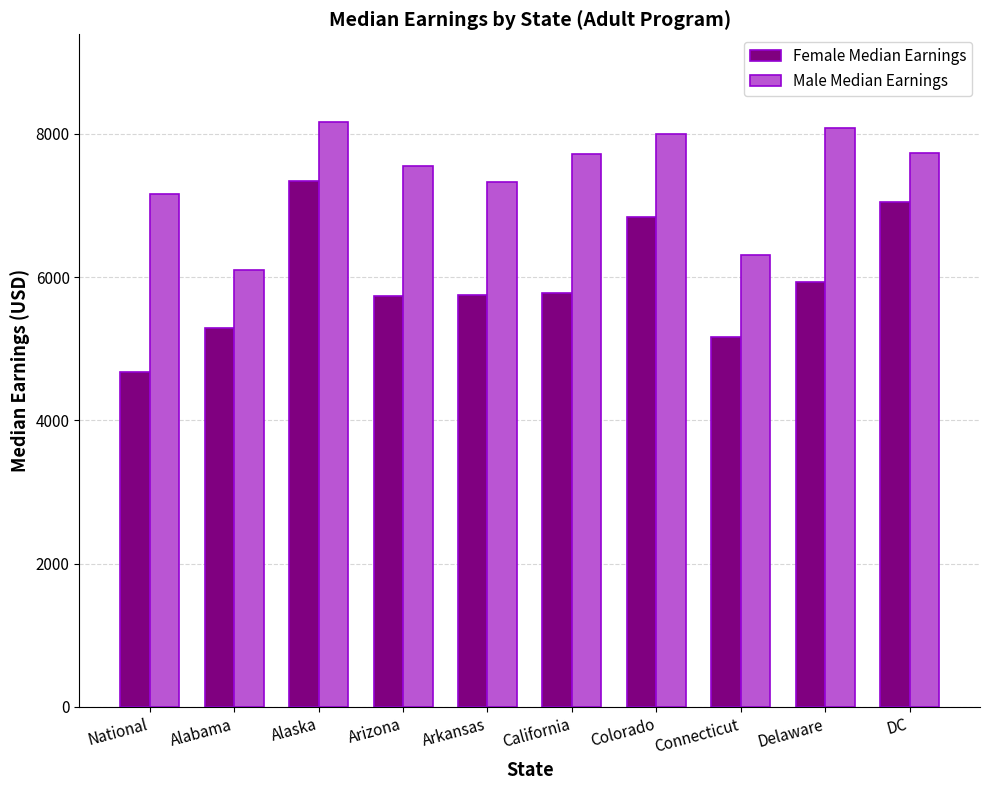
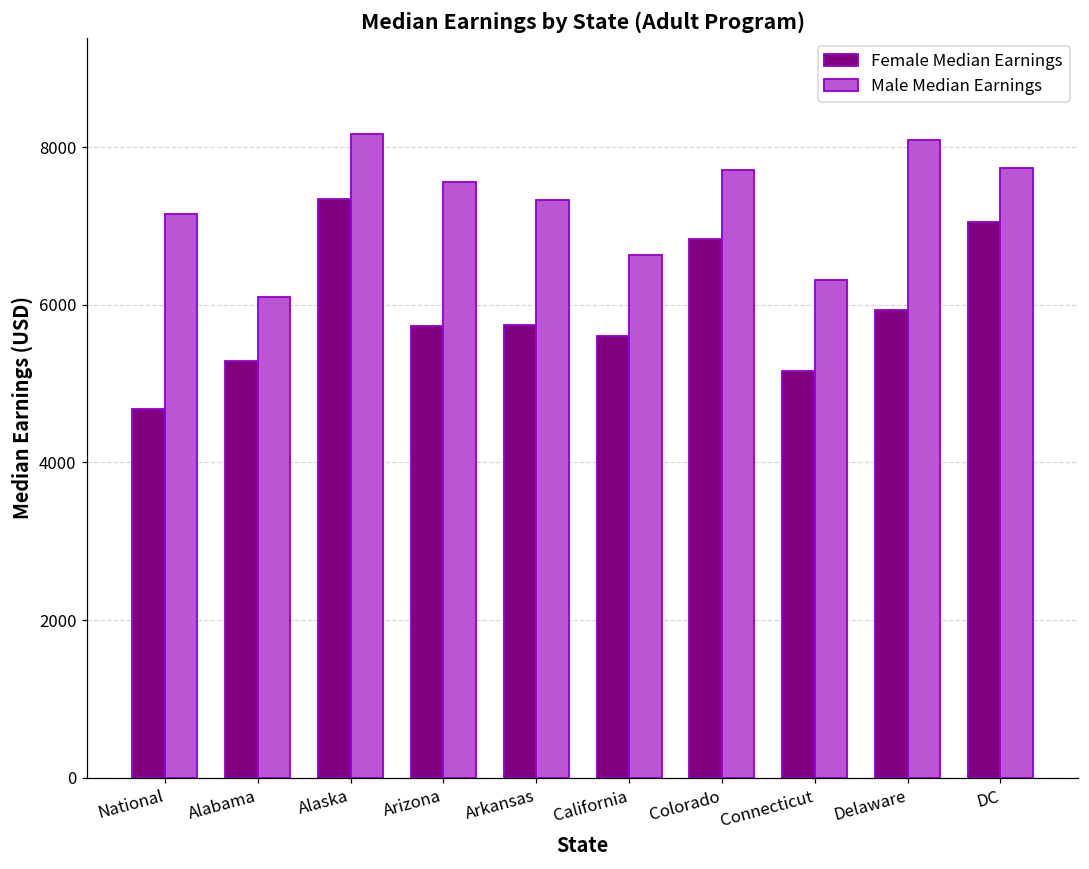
  {
    "Female Median Earnings": {
      "National": 4700,
      "Alabama": 5300,
      "Alaska": 7300,
      "Arizona": 5700,
      "Arkansas": 5700,
-     "California": 5800,
+     "California": 5600,
      "Colorado": 6800,
      "Connecticut": 5200,
      "Delaware": 5900,
      "DC": 7100
    },
    "Male Median Earnings": {
      "National": 7200,
      "Alabama": 6100,
      "Alaska": 8200,
      "Arizona": 7600,
      "Arkansas": 7300,
-     "California": 7700,
-     "Colorado": 8000,
+     "California": 6600,
+     "Colorado": 7700,
      "Connecticut": 6300,
      "Delaware": 8100,
      "DC": 7700
    }
  }
